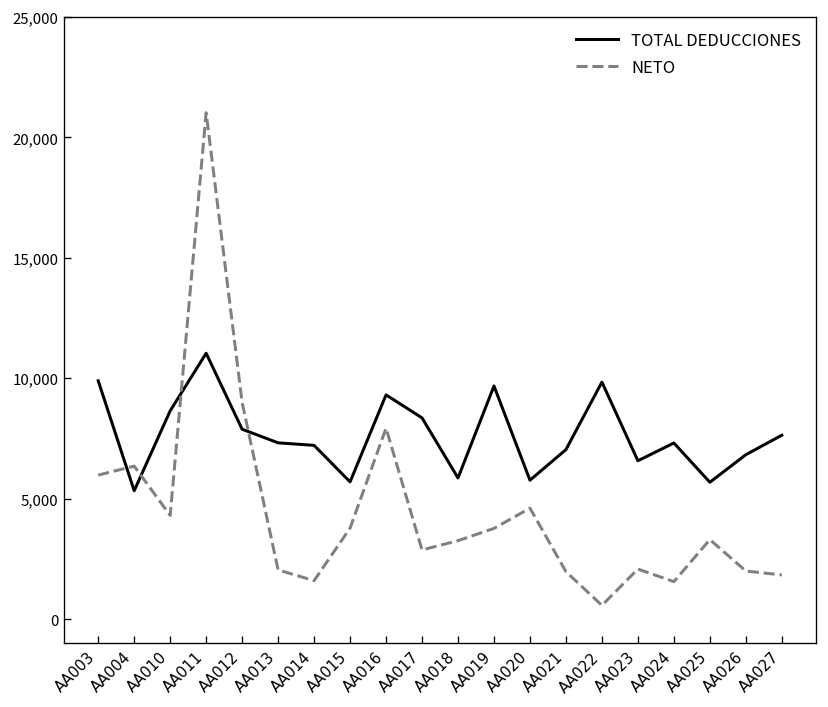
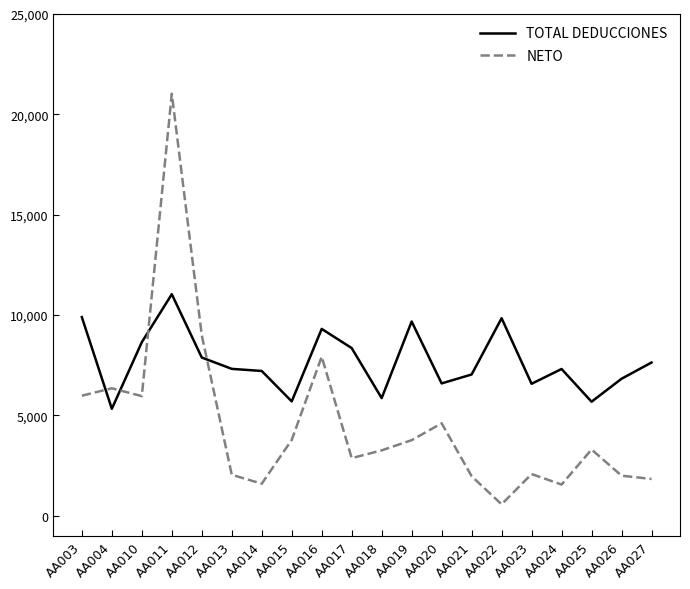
  {
    "TOTAL DEDUCCIONES": {
      "AA003": "9,900",
      "AA004": "5,300",
      "AA010": "8,600",
      "AA011": "11,000",
      "AA012": "7,900",
      "AA013": "7,300",
      "AA014": "7,200",
      "AA015": "5,700",
      "AA016": "9,300",
      "AA017": "8,400",
      "AA018": "5,900",
      "AA019": "9,700",
-     "AA020": "5,800",
+     "AA020": "6,600",
      "AA021": "7,000",
      "AA022": "9,800",
      "AA023": "6,600",
      "AA024": "7,300",
      "AA025": "5,700",
      "AA026": "6,800",
      "AA027": "7,600"
    },
    "NETO": {
      "AA003": "6,000",
      "AA004": "6,300",
-     "AA010": "4,300",
+     "AA010": "6,000",
      "AA011": "21,000",
      "AA012": "9,000",
      "AA013": "2,000",
      "AA014": "1,600",
      "AA015": "3,800",
      "AA016": "7,900",
      "AA017": "2,900",
      "AA018": "3,300",
      "AA019": "3,800",
      "AA020": "4,600",
      "AA021": "2,000",
      "AA022": "600",
      "AA023": "2,100",
      "AA024": "1,600",
      "AA025": "3,300",
      "AA026": "2,000",
      "AA027": "1,800"
    }
  }
